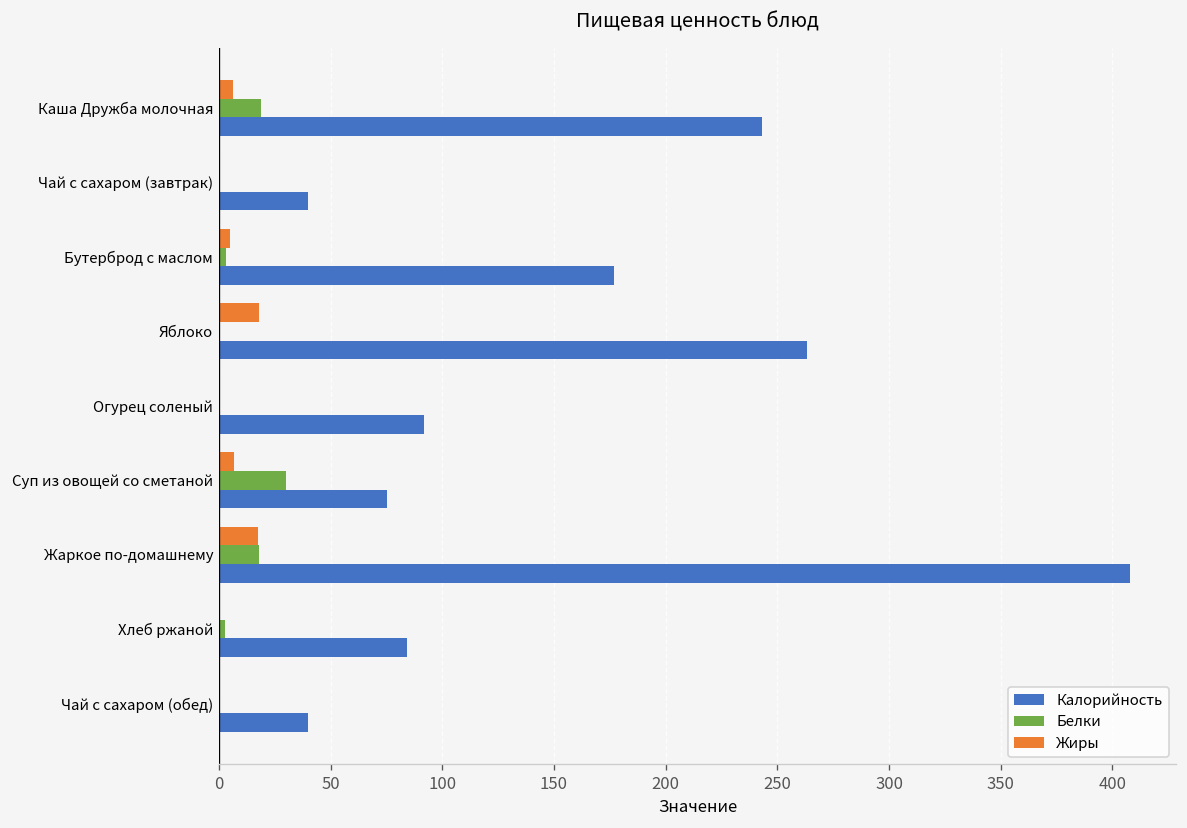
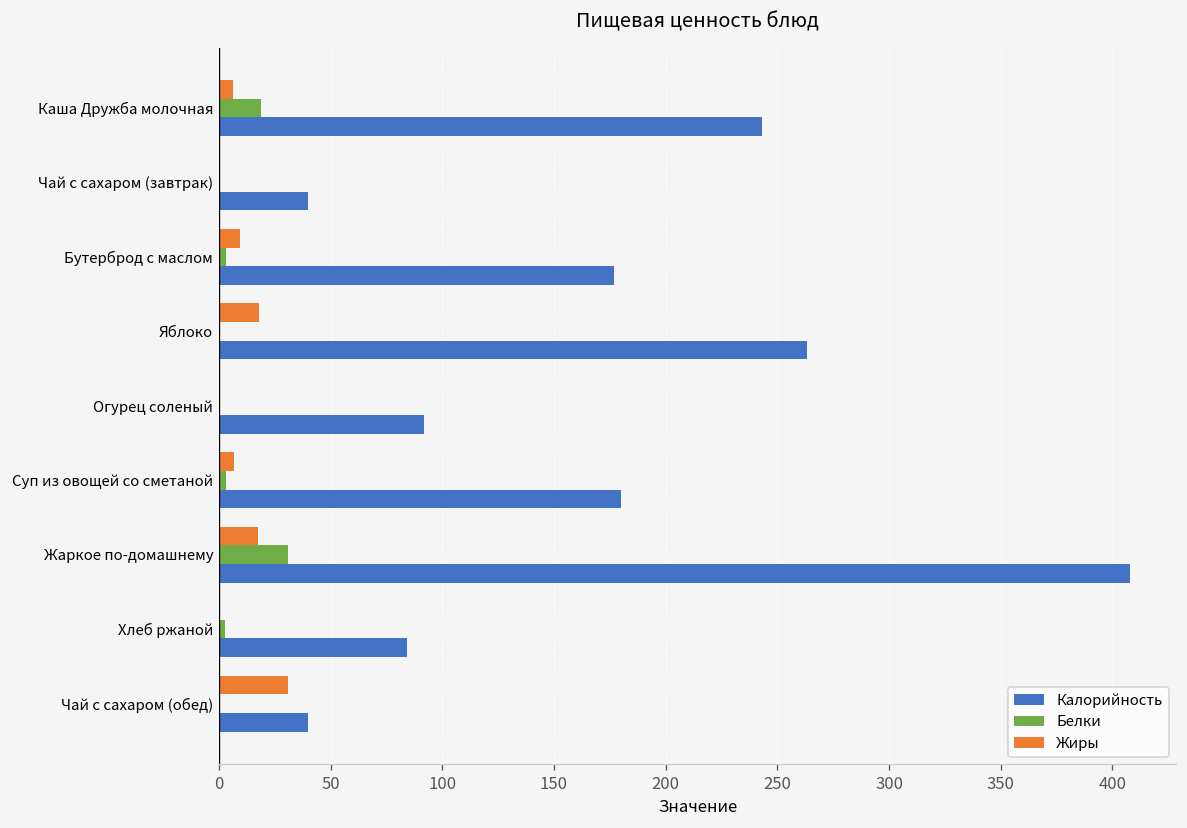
  {
    "Калорийность": {
      "Каша Дружба молочная": 243,
      "Чай с сахаром (завтрак)": 40,
      "Бутерброд с маслом": 177,
      "Яблоко": 264,
      "Огурец соленый": 92,
-     "Суп из овощей со сметаной": 75,
+     "Суп из овощей со сметаной": 180,
      "Жаркое по-домашнему": 408,
      "Хлеб ржаной": 84,
      "Чай с сахаром (обед)": 40
    },
    "Белки": {
      "Каша Дружба молочная": 19,
      "Чай с сахаром (завтрак)": 0,
      "Бутерброд с маслом": 3,
-     "Суп из овощей со сметаной": 30,
-     "Жаркое по-домашнему": 18,
+     "Суп из овощей со сметаной": 3,
+     "Жаркое по-домашнему": 31,
      "Хлеб ржаной": 3,
      "Чай с сахаром (обед)": 0
    },
    "Жиры": {
      "Каша Дружба молочная": 6,
      "Чай с сахаром (завтрак)": 0,
-     "Бутерброд с маслом": 5,
+     "Бутерброд с маслом": 9,
      "Яблоко": 18,
      "Суп из овощей со сметаной": 7,
      "Жаркое по-домашнему": 17,
-     "Чай с сахаром (обед)": 0
+     "Чай с сахаром (обед)": 31
    }
  }
